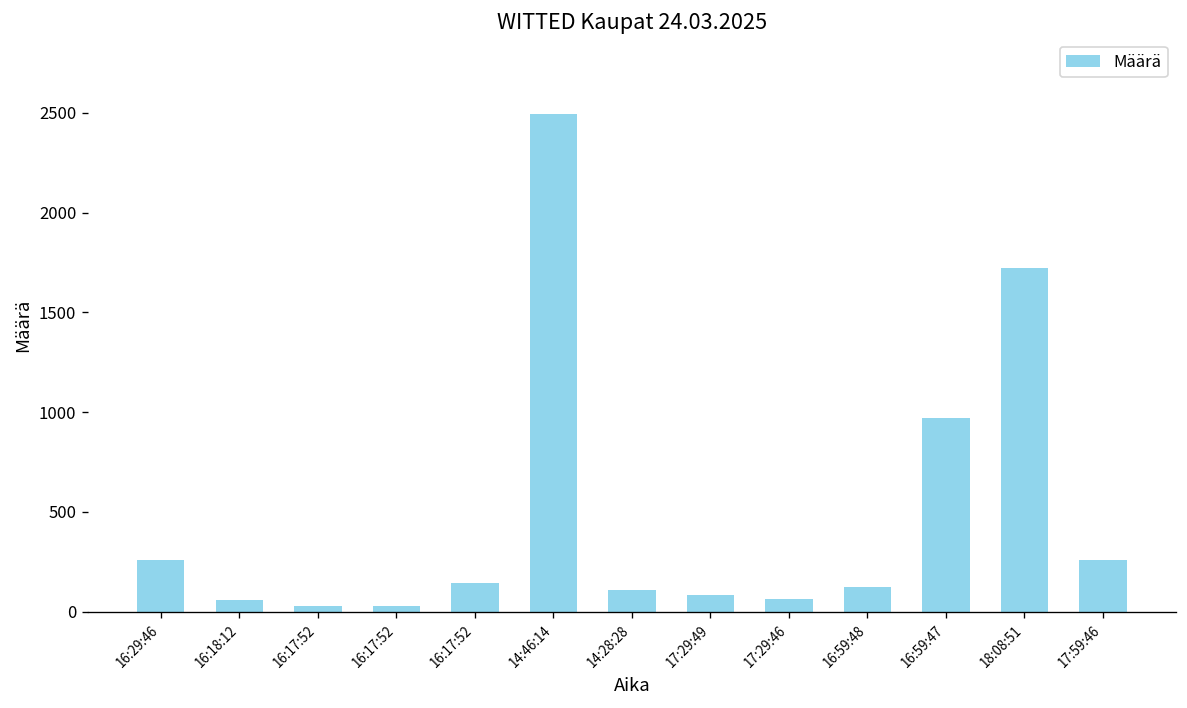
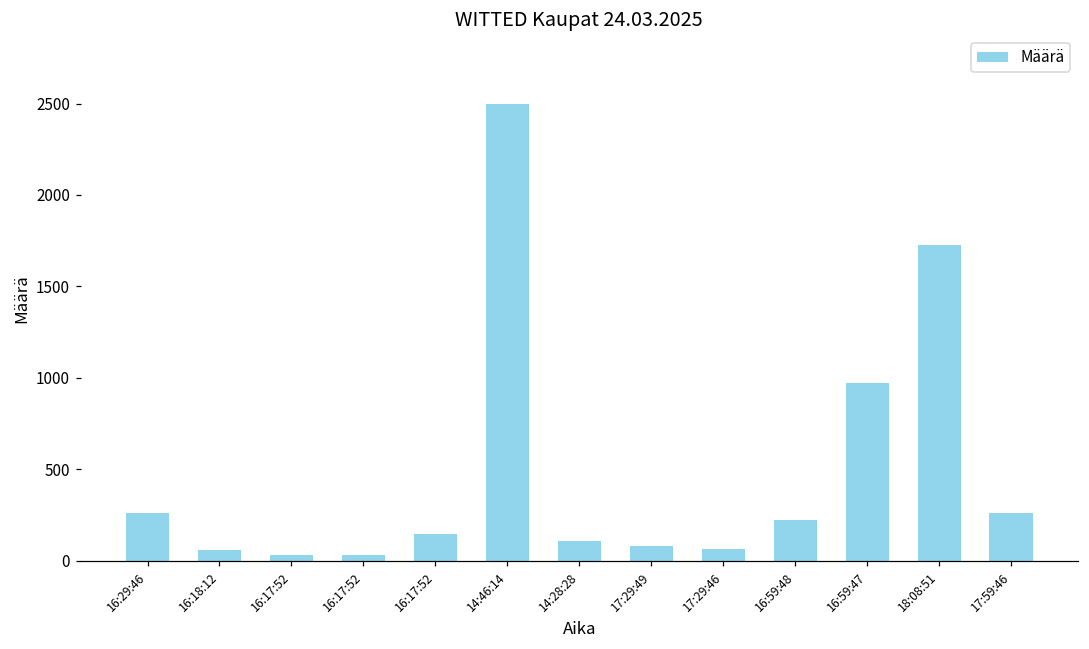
  {
    "16:29:46": 260,
    "16:18:12": 60,
    "14:46:14": 2500,
    "14:28:28": 110,
    "17:29:49": 80,
    "17:29:46": 60,
-   "16:59:48": 120,
+   "16:59:48": 220,
    "16:59:47": 970,
    "18:08:51": 1730,
    "17:59:46": 260
  }
